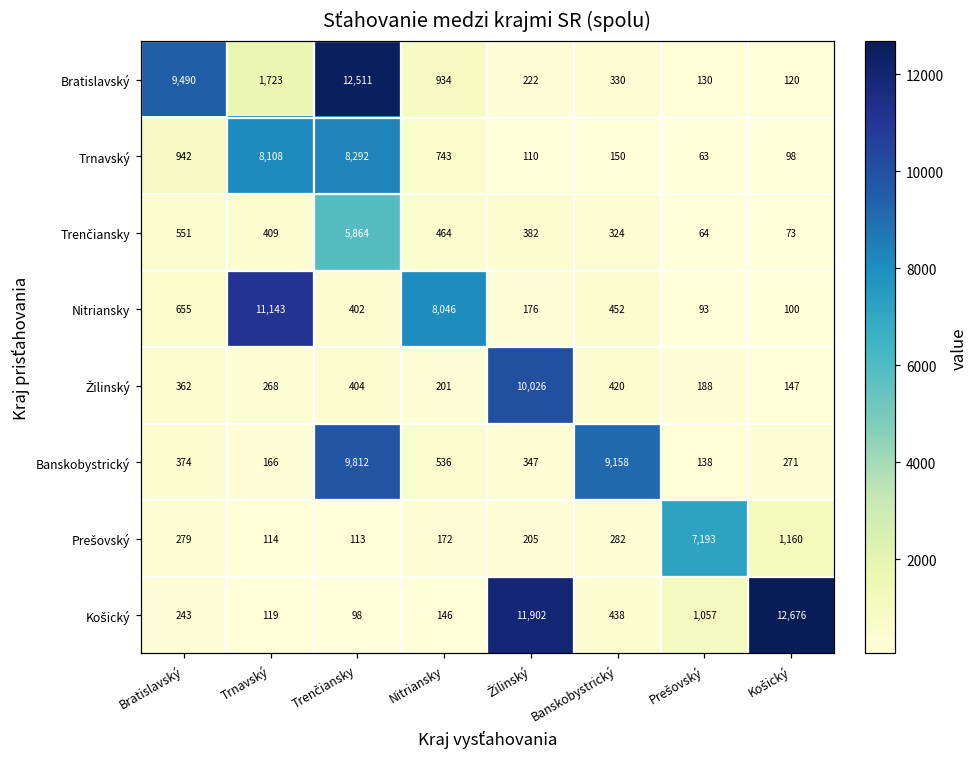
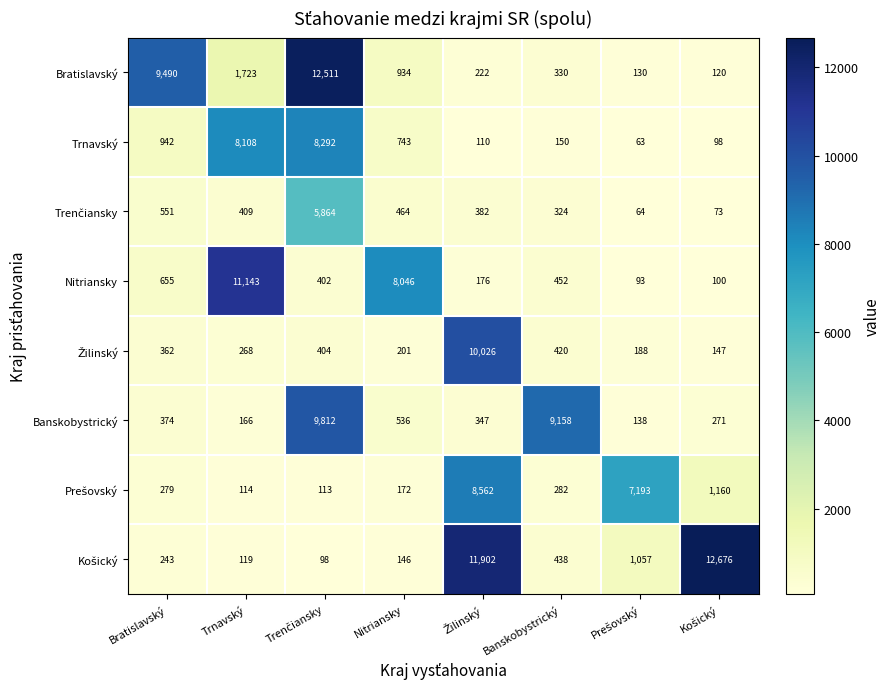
  {
    "Bratislavský": {
      "Bratislavský": "9,490",
      "Trnavský": "1,723",
      "Trenčiansky": "12,511",
      "Nitriansky": "934",
      "Žilinský": "222",
      "Banskobystrický": "330",
      "Prešovský": "130",
      "Košický": "120"
    },
    "Trnavský": {
      "Bratislavský": "942",
      "Trnavský": "8,108",
      "Trenčiansky": "8,292",
      "Nitriansky": "743",
      "Žilinský": "110",
      "Banskobystrický": "150",
      "Prešovský": "63",
      "Košický": "98"
    },
    "Trenčiansky": {
      "Bratislavský": "551",
      "Trnavský": "409",
      "Trenčiansky": "5,864",
      "Nitriansky": "464",
      "Žilinský": "382",
      "Banskobystrický": "324",
      "Prešovský": "64",
      "Košický": "73"
    },
    "Nitriansky": {
      "Bratislavský": "655",
      "Trnavský": "11,143",
      "Trenčiansky": "402",
      "Nitriansky": "8,046",
      "Žilinský": "176",
      "Banskobystrický": "452",
      "Prešovský": "93",
      "Košický": "100"
    },
    "Žilinský": {
      "Bratislavský": "362",
      "Trnavský": "268",
      "Trenčiansky": "404",
      "Nitriansky": "201",
      "Žilinský": "10,026",
      "Banskobystrický": "420",
      "Prešovský": "188",
      "Košický": "147"
    },
    "Banskobystrický": {
      "Bratislavský": "374",
      "Trnavský": "166",
      "Trenčiansky": "9,812",
      "Nitriansky": "536",
      "Žilinský": "347",
      "Banskobystrický": "9,158",
      "Prešovský": "138",
      "Košický": "271"
    },
    "Prešovský": {
      "Bratislavský": "279",
      "Trnavský": "114",
      "Trenčiansky": "113",
      "Nitriansky": "172",
-     "Žilinský": "205",
+     "Žilinský": "8,562",
      "Banskobystrický": "282",
      "Prešovský": "7,193",
      "Košický": "1,160"
    },
    "Košický": {
      "Bratislavský": "243",
      "Trnavský": "119",
      "Trenčiansky": "98",
      "Nitriansky": "146",
      "Žilinský": "11,902",
      "Banskobystrický": "438",
      "Prešovský": "1,057",
      "Košický": "12,676"
    }
  }
